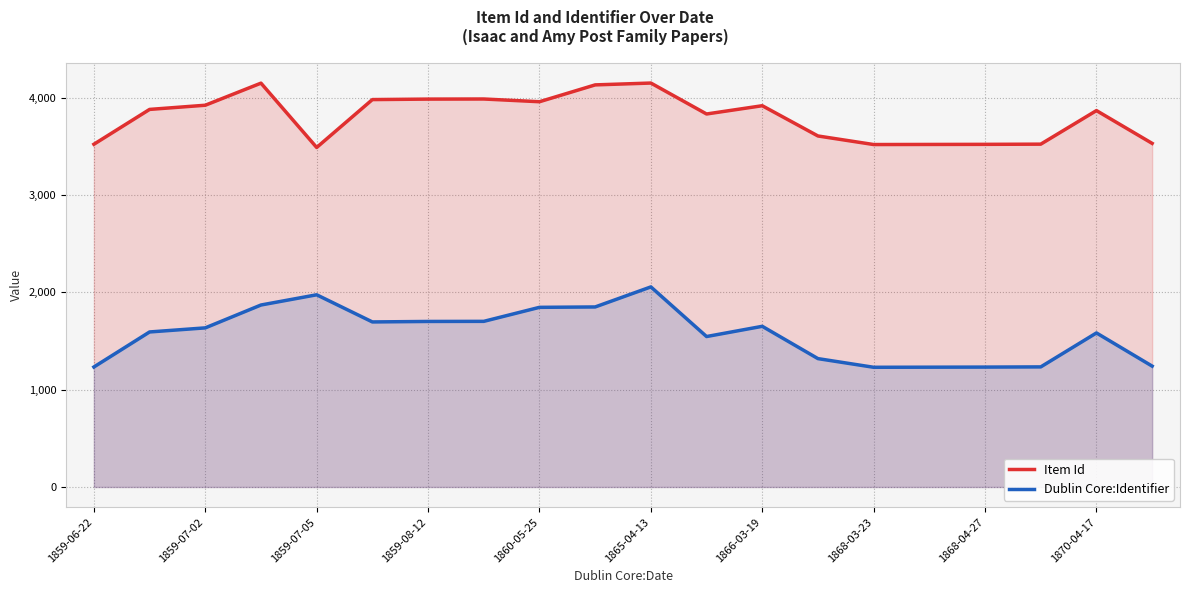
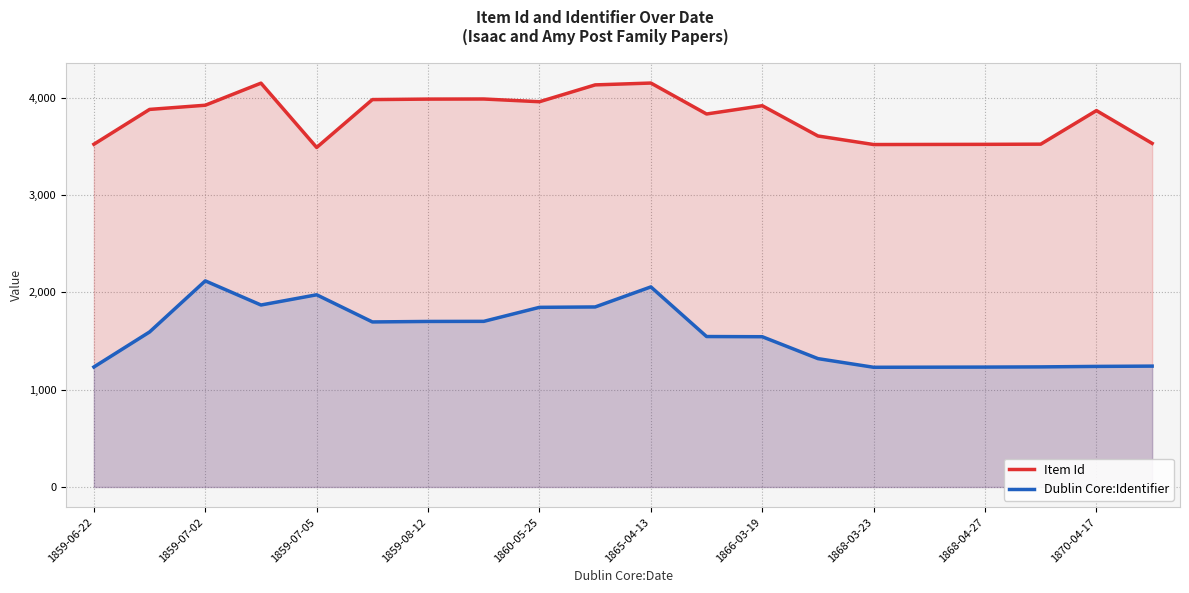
  {
    "Item Id": {
      "1859-06-22": "3,500",
      "1859-07-02": "3,900",
      "1859-07-05": "3,500",
      "1859-08-12": "4,000",
      "1860-05-25": "4,000",
      "1865-04-13": "4,200",
      "1866-03-19": "3,900",
      "1868-03-23": "3,500",
      "1868-04-27": "3,500",
      "1870-04-17": "3,900"
    },
    "Dublin Core:Identifier": {
      "1859-06-22": "1,200",
-     "1859-07-02": "1,600",
+     "1859-07-02": "2,100",
      "1859-07-05": "2,000",
      "1859-08-12": "1,700",
      "1860-05-25": "1,800",
      "1865-04-13": "2,100",
-     "1866-03-19": "1,700",
+     "1866-03-19": "1,500",
      "1868-03-23": "1,200",
      "1868-04-27": "1,200",
-     "1870-04-17": "1,600"
+     "1870-04-17": "1,200"
    }
  }
